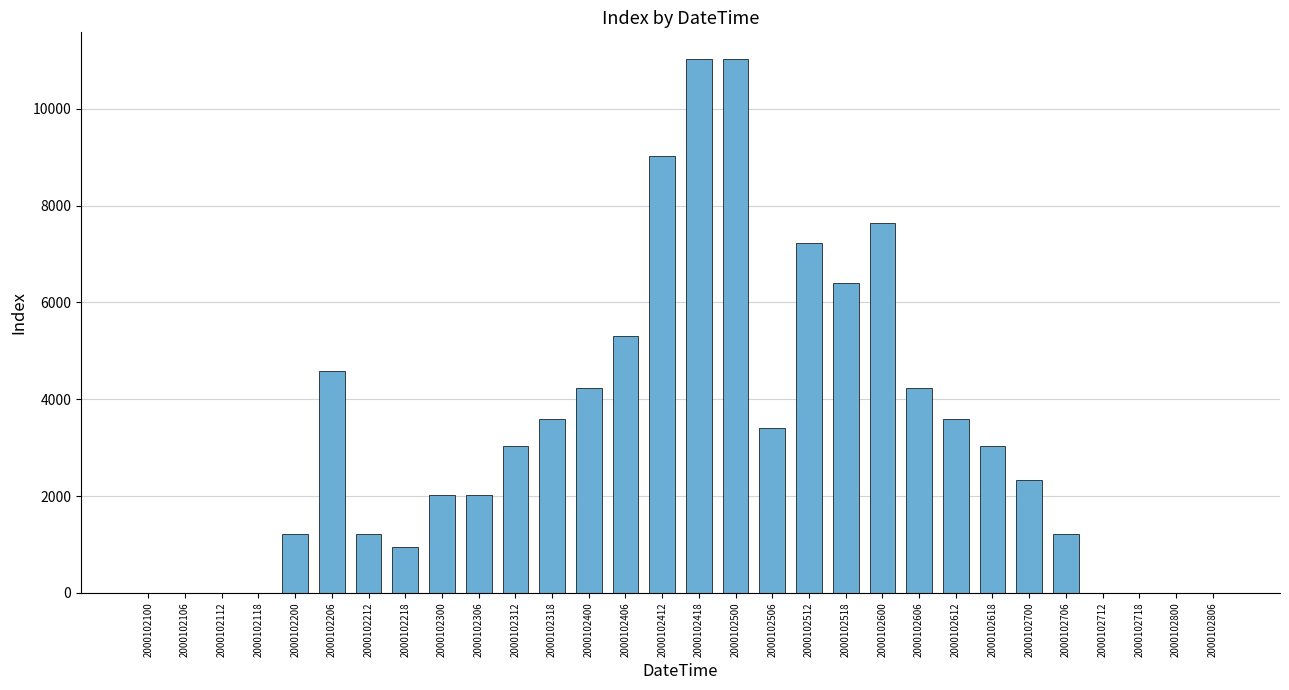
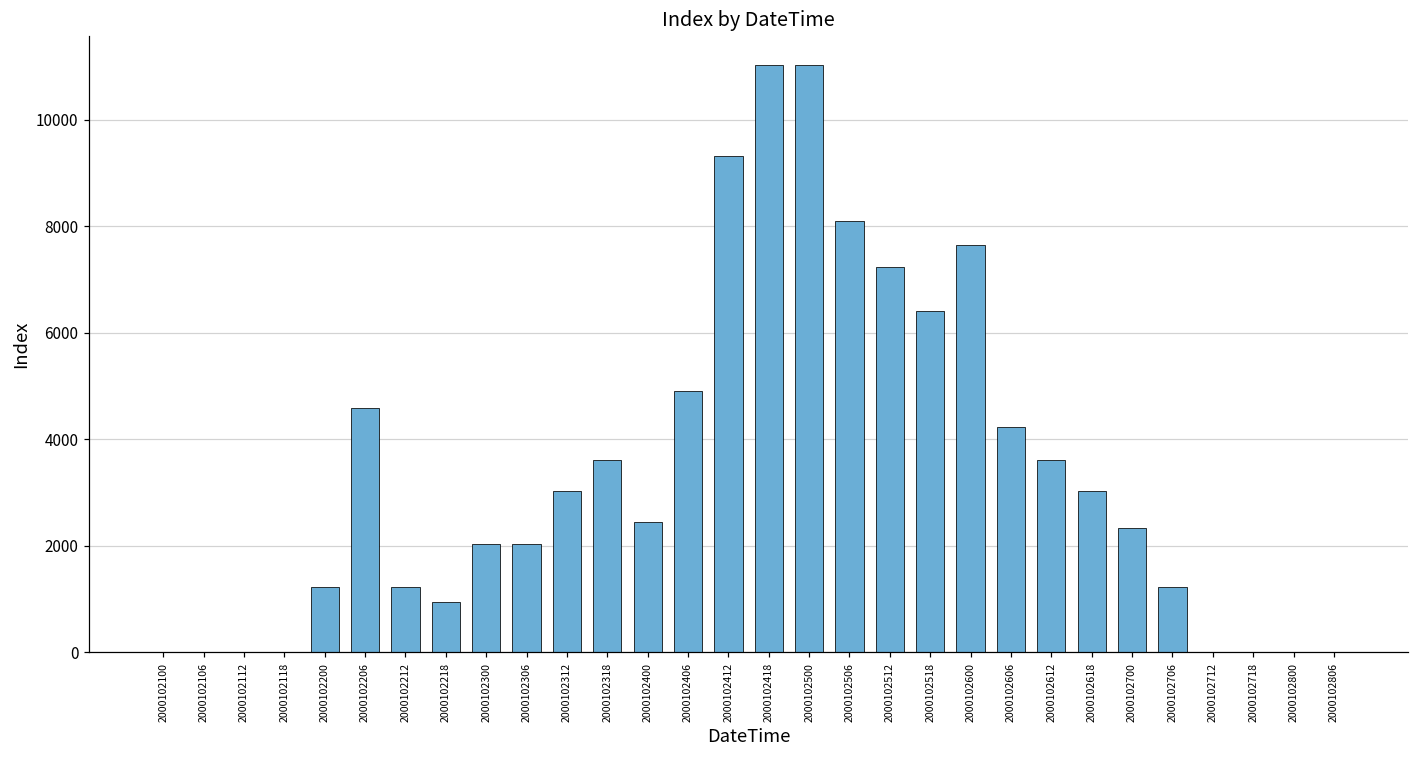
  {
    "2000102100": 0,
    "2000102106": 0,
    "2000102112": 0,
    "2000102118": 0,
    "2000102200": 1200,
    "2000102206": 4600,
    "2000102212": 1200,
    "2000102218": 900,
    "2000102300": 2000,
    "2000102306": 2000,
    "2000102312": 3000,
    "2000102318": 3600,
-   "2000102400": 4200,
-   "2000102406": 5300,
-   "2000102412": 9000,
+   "2000102400": 2400,
+   "2000102406": 4900,
+   "2000102412": 9300,
    "2000102418": 11000,
    "2000102500": 11000,
-   "2000102506": 3400,
+   "2000102506": 8100,
    "2000102512": 7200,
    "2000102518": 6400,
    "2000102600": 7600,
    "2000102606": 4200,
    "2000102612": 3600,
    "2000102618": 3000,
    "2000102700": 2300,
    "2000102706": 1200,
    "2000102712": 0,
    "2000102718": 0,
    "2000102800": 0,
    "2000102806": 0
  }
